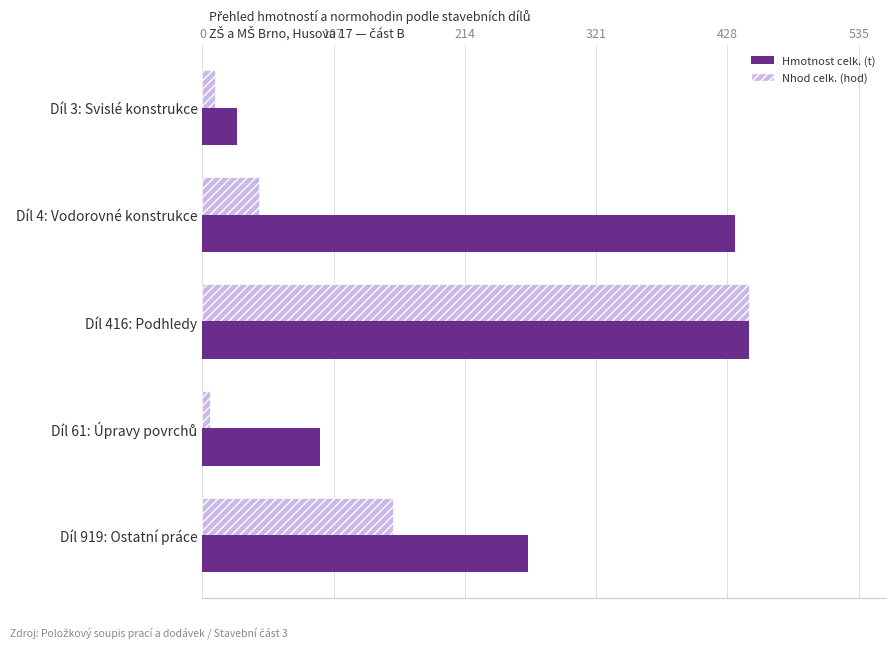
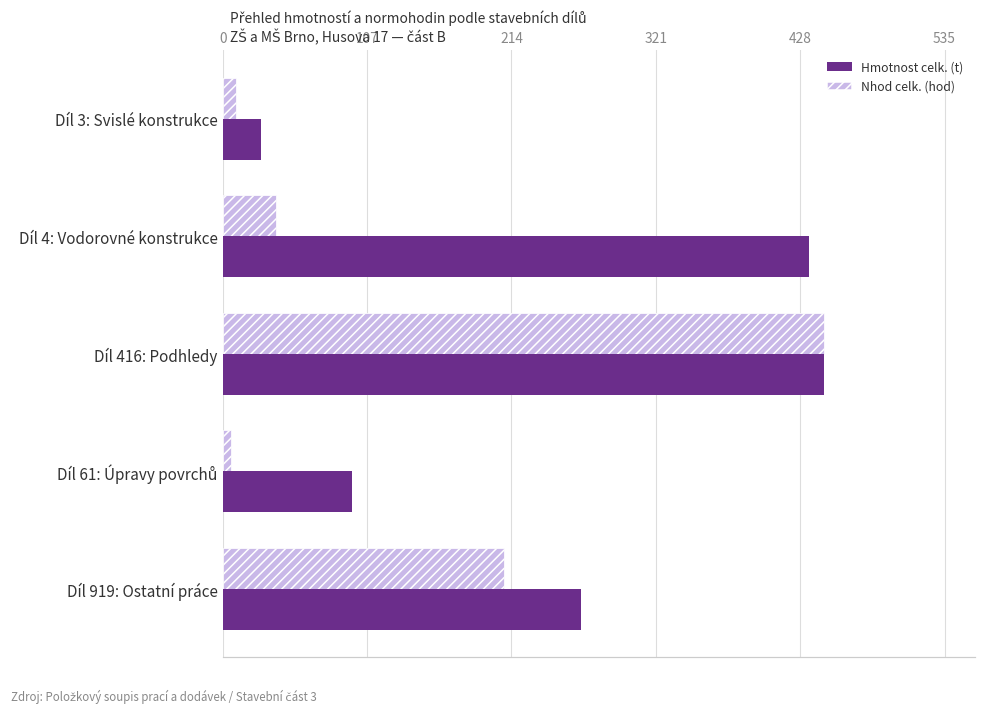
  {
    "Nhod celk. (hod)": {
      "Díl 3: Svislé konstrukce": 10,
-     "Díl 4: Vodorovné konstrukce": 47,
+     "Díl 4: Vodorovné konstrukce": 39,
      "Díl 416: Podhledy": 446,
      "Díl 61: Úpravy povrchů": 6,
-     "Díl 919: Ostatní práce": 155
+     "Díl 919: Ostatní práce": 209
    },
    "Hmotnost celk. (t)": {
      "Díl 3: Svislé konstrukce": 28,
      "Díl 4: Vodorovné konstrukce": 435,
      "Díl 416: Podhledy": 446,
      "Díl 61: Úpravy povrchů": 96,
      "Díl 919: Ostatní práce": 266
    }
  }
